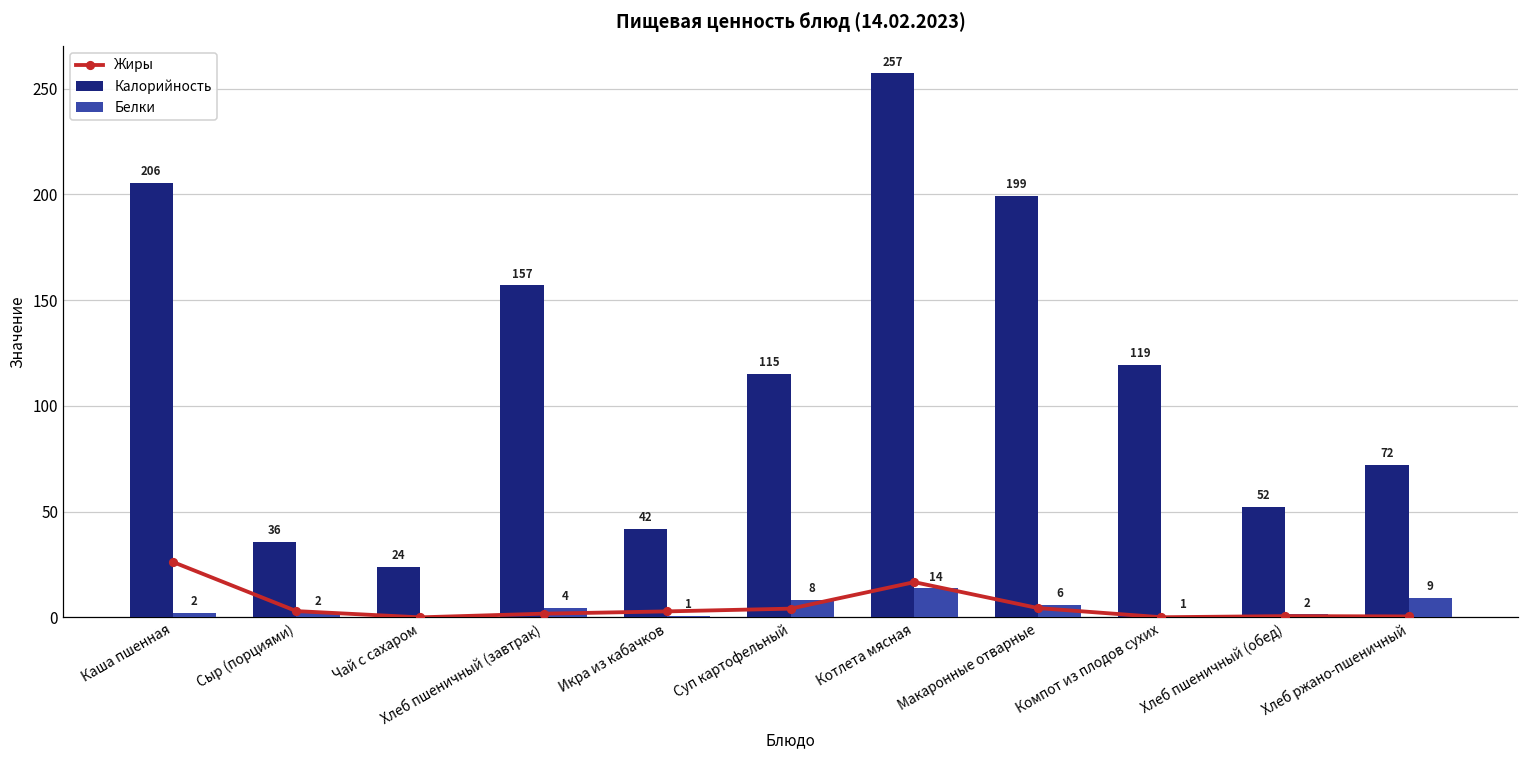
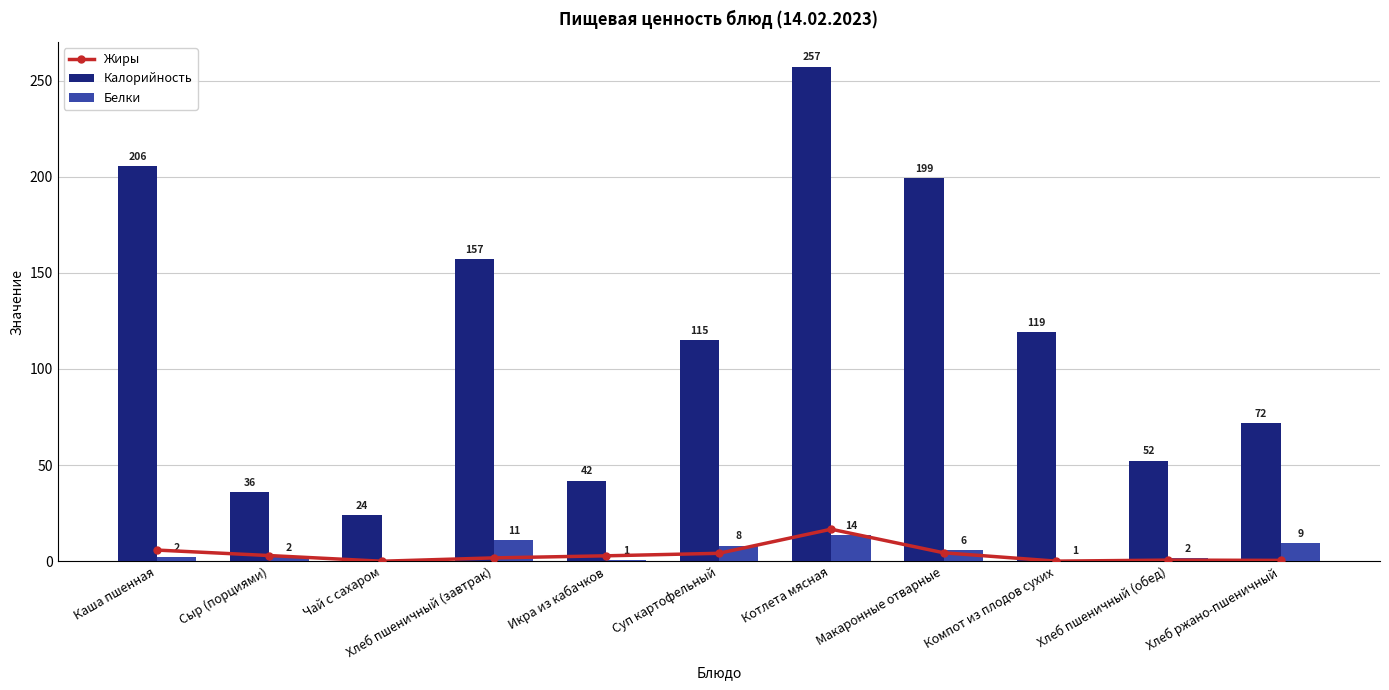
  {
    "Калорийность": {
      "Каша пшенная": 206,
      "Сыр (порциями)": 36,
      "Чай с сахаром": 24,
      "Хлеб пшеничный (завтрак)": 157,
      "Икра из кабачков": 42,
      "Суп картофельный": 115,
      "Котлета мясная": 257,
      "Макаронные отварные": 199,
      "Компот из плодов сухих": 119,
      "Хлеб пшеничный (обед)": 52,
      "Хлеб ржано-пшеничный": 72
    },
    "Жиры": {
-     "Каша пшенная": 26,
+     "Каша пшенная": 6,
      "Сыр (порциями)": 3,
      "Чай с сахаром": 0,
      "Хлеб пшеничный (завтрак)": 2,
      "Икра из кабачков": 3,
      "Суп картофельный": 4,
      "Котлета мясная": 17,
      "Макаронные отварные": 4,
      "Компот из плодов сухих": 0,
      "Хлеб пшеничный (обед)": 1,
      "Хлеб ржано-пшеничный": 0
    },
    "Белки": {
      "Каша пшенная": 2,
      "Сыр (порциями)": 2,
-     "Хлеб пшеничный (завтрак)": 4,
+     "Хлеб пшеничный (завтрак)": 11,
      "Икра из кабачков": 1,
      "Суп картофельный": 8,
      "Котлета мясная": 14,
      "Макаронные отварные": 6,
      "Компот из плодов сухих": 1,
      "Хлеб пшеничный (обед)": 2,
      "Хлеб ржано-пшеничный": 9
    }
  }
